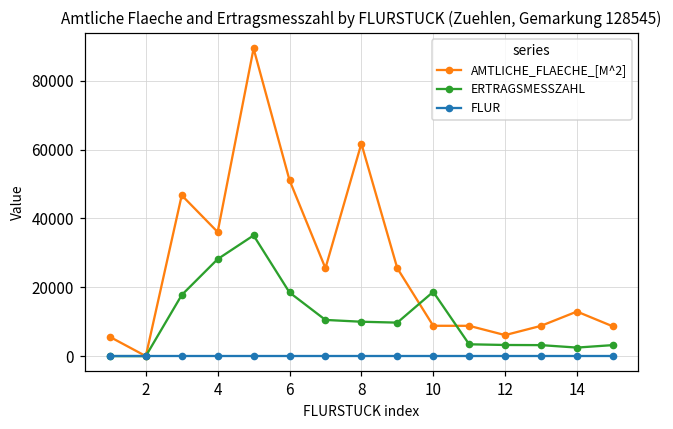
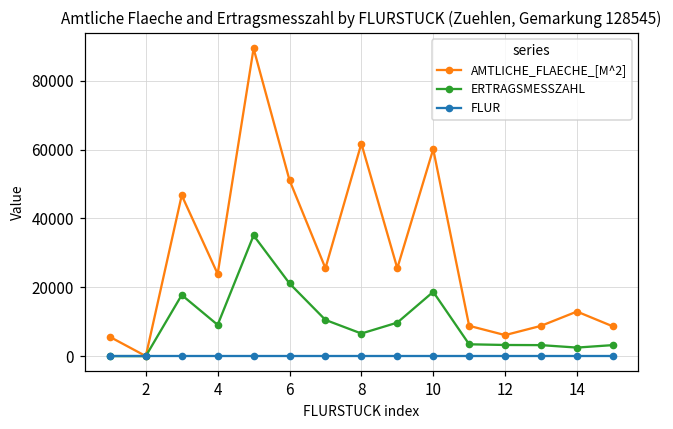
  {
    "AMTLICHE_FLAECHE_[M^2]": {
-     "4": 36000,
+     "4": 24000,
      "6": 51000,
      "8": 62000,
-     "10": 9000,
+     "10": 60000,
      "12": 6000,
      "14": 13000
    },
    "ERTRAGSMESSZAHL": {
-     "4": 28000,
-     "6": 18000,
-     "8": 10000,
+     "4": 9000,
+     "6": 21000,
+     "8": 7000,
      "10": 19000,
      "12": 3000,
      "14": 2000
    },
    "FLUR": {
      "4": 0,
      "6": 0,
      "8": 0,
      "10": 0,
      "12": 0,
      "14": 0
    }
  }
